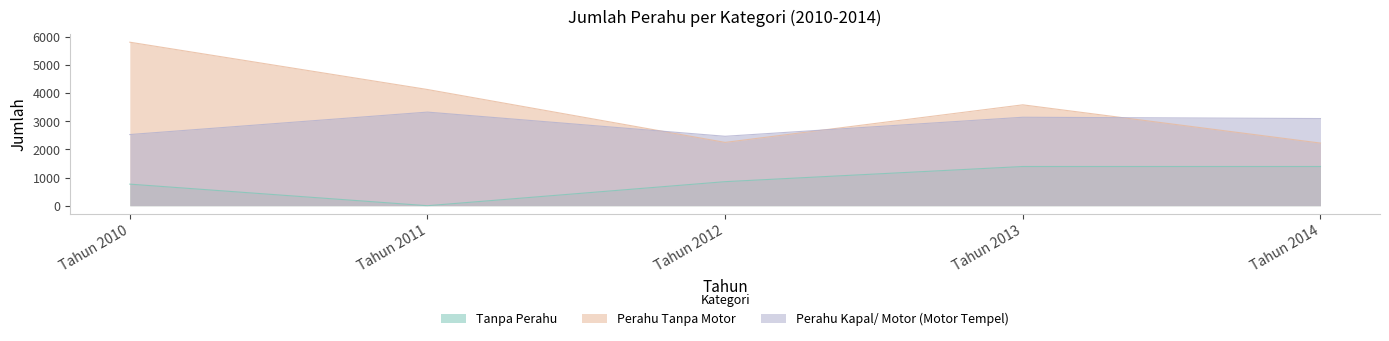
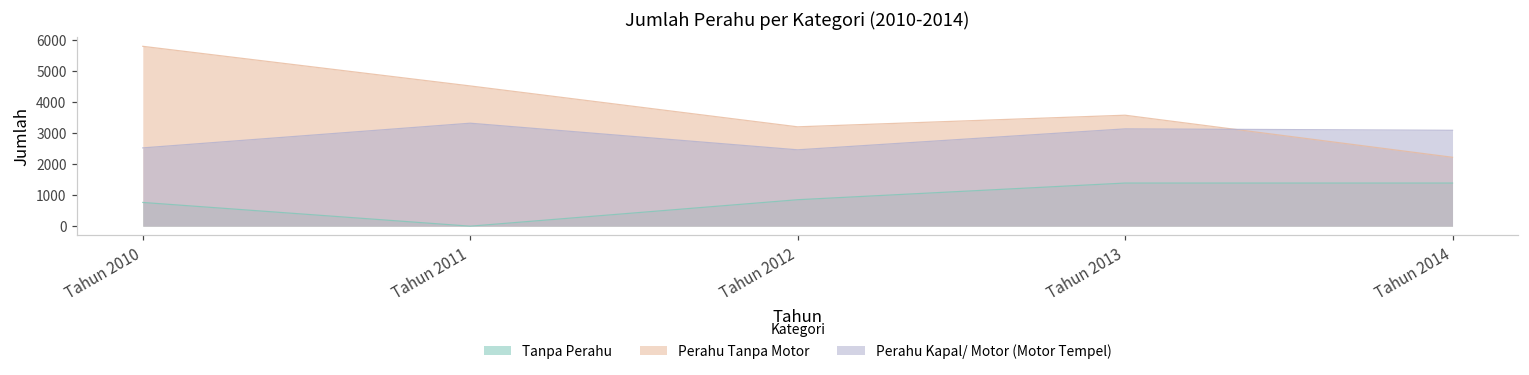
  {
    "Perahu Tanpa Motor": {
      "Tahun 2010": 5800,
-     "Tahun 2011": 4100,
-     "Tahun 2012": 2200,
+     "Tahun 2011": 4500,
+     "Tahun 2012": 3200,
      "Tahun 2013": 3600,
      "Tahun 2014": 2200
    }
  }
